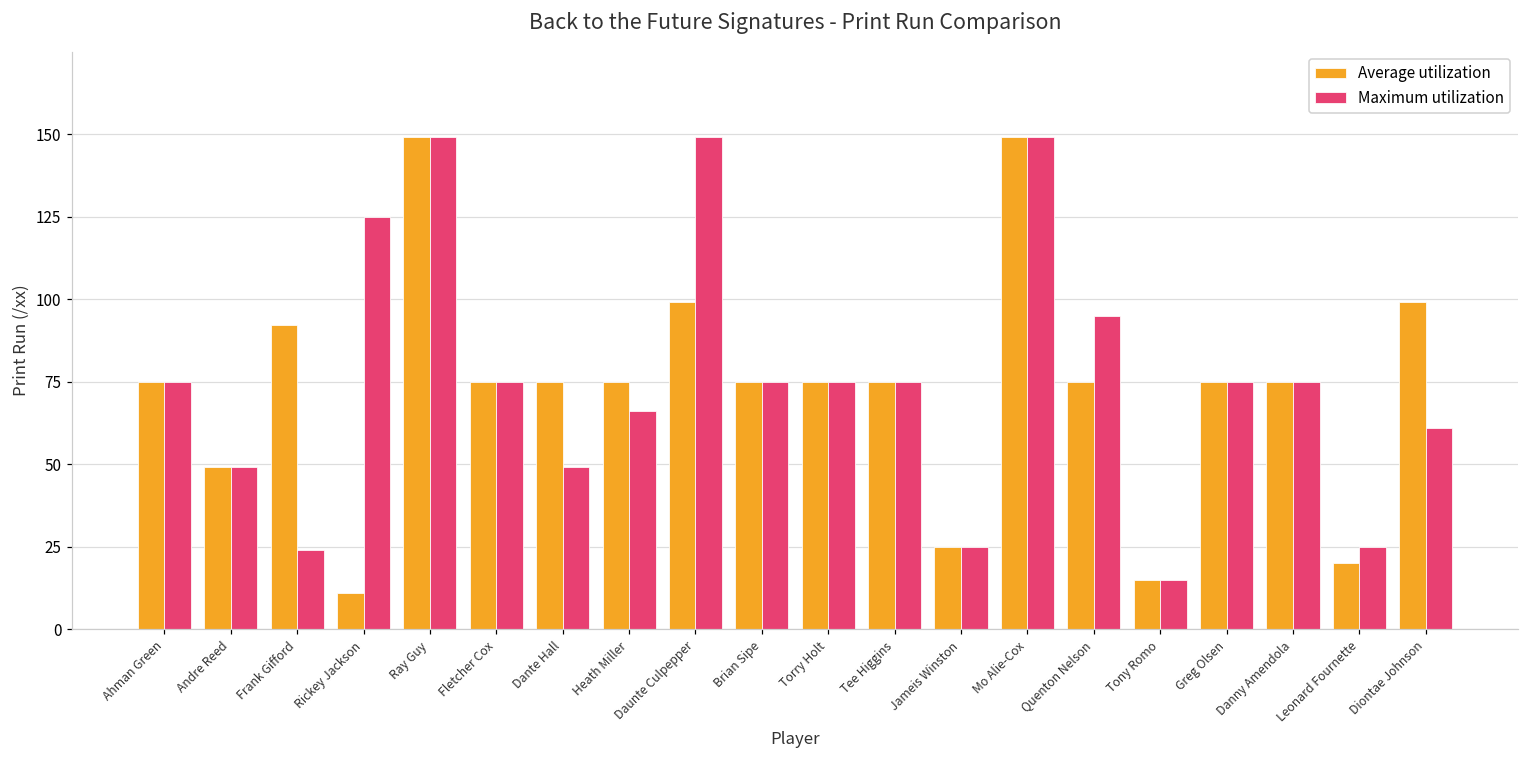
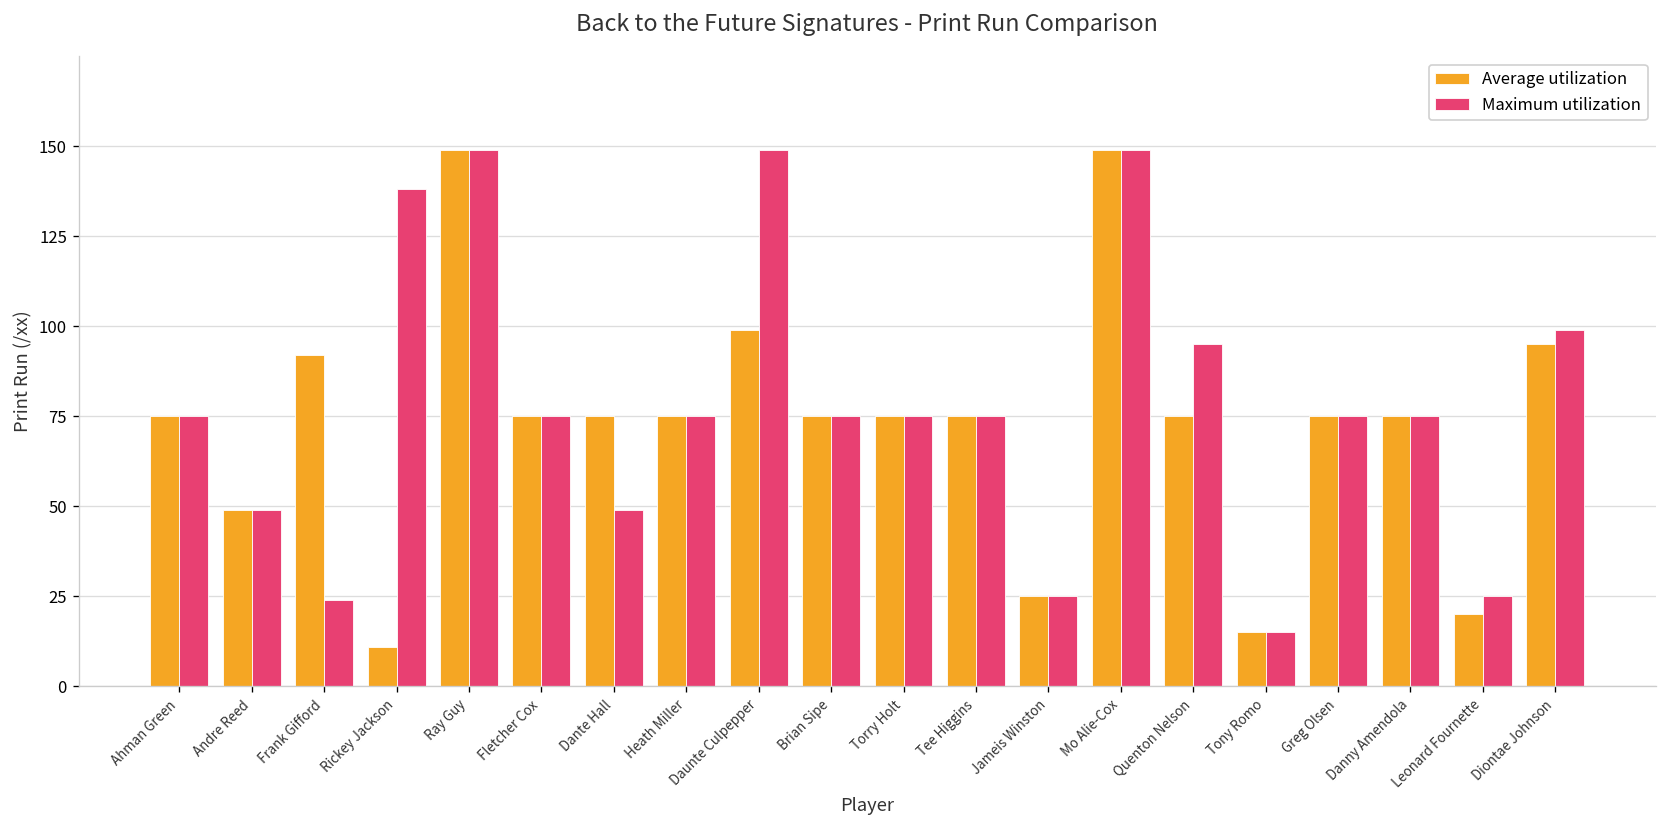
  {
    "Average utilization": {
      "Ahman Green": 75,
      "Andre Reed": 49,
      "Frank Gifford": 92,
      "Rickey Jackson": 11,
      "Ray Guy": 149,
      "Fletcher Cox": 75,
      "Dante Hall": 75,
      "Heath Miller": 75,
      "Daunte Culpepper": 99,
      "Brian Sipe": 75,
      "Torry Holt": 75,
      "Tee Higgins": 75,
      "Jameis Winston": 25,
      "Mo Alie-Cox": 149,
      "Quenton Nelson": 75,
      "Tony Romo": 15,
      "Greg Olsen": 75,
      "Danny Amendola": 75,
      "Leonard Fournette": 20,
-     "Diontae Johnson": 99
+     "Diontae Johnson": 95
    },
    "Maximum utilization": {
      "Ahman Green": 75,
      "Andre Reed": 49,
      "Frank Gifford": 24,
-     "Rickey Jackson": 125,
+     "Rickey Jackson": 138,
      "Ray Guy": 149,
      "Fletcher Cox": 75,
      "Dante Hall": 49,
-     "Heath Miller": 66,
+     "Heath Miller": 75,
      "Daunte Culpepper": 149,
      "Brian Sipe": 75,
      "Torry Holt": 75,
      "Tee Higgins": 75,
      "Jameis Winston": 25,
      "Mo Alie-Cox": 149,
      "Quenton Nelson": 95,
      "Tony Romo": 15,
      "Greg Olsen": 75,
      "Danny Amendola": 75,
      "Leonard Fournette": 25,
-     "Diontae Johnson": 61
+     "Diontae Johnson": 99
    }
  }
